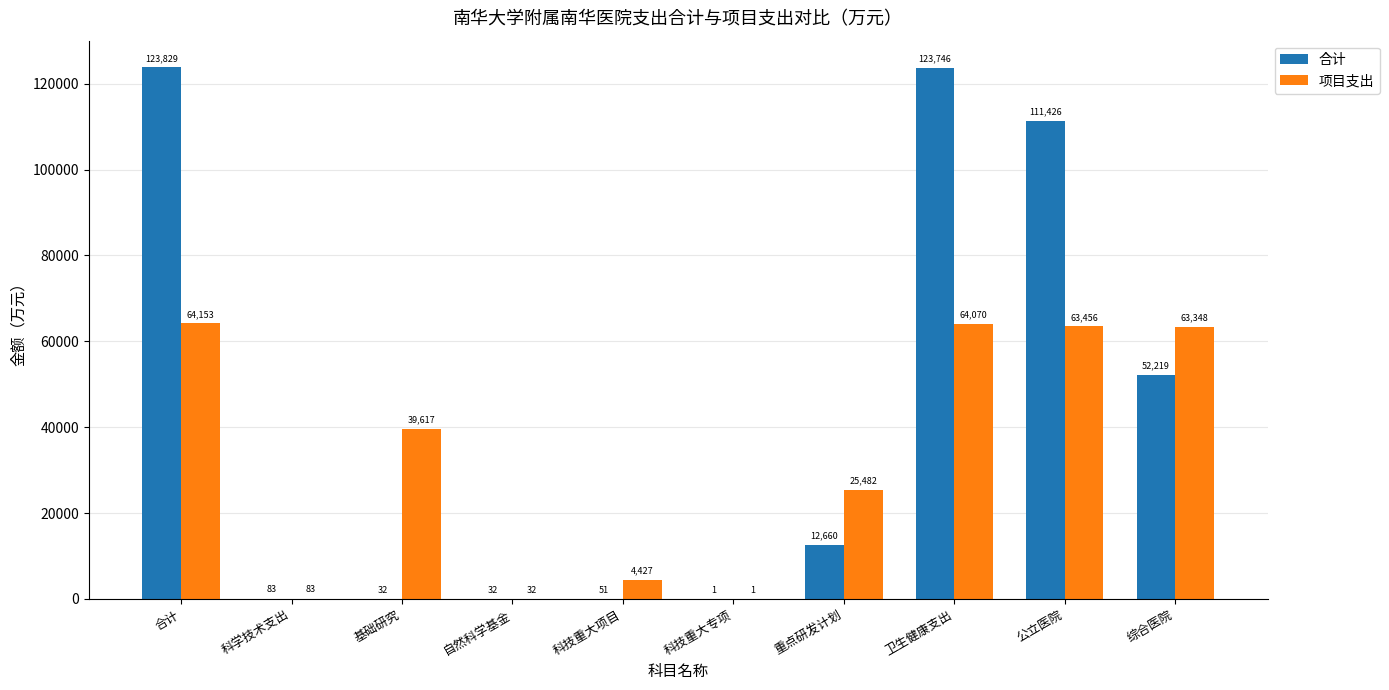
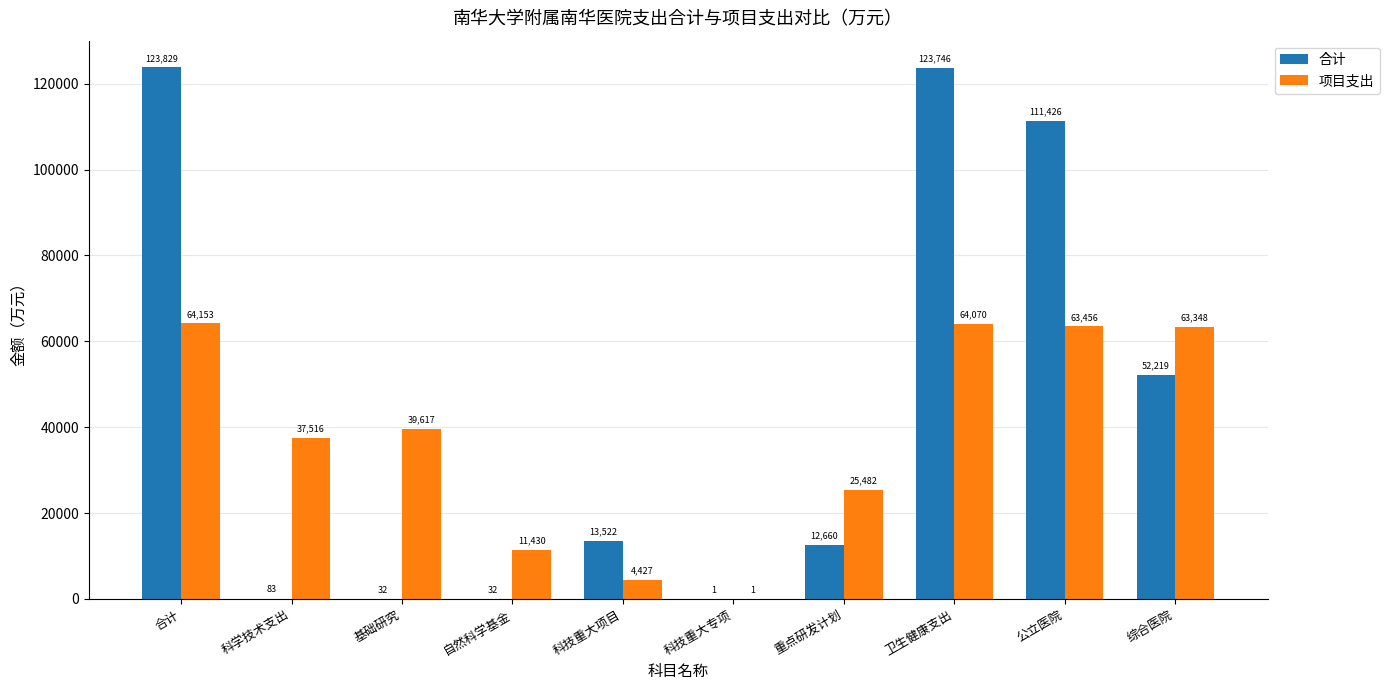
  {
    "合计": {
      "合计": "123,829",
      "科学技术支出": "83",
      "基础研究": "32",
      "自然科学基金": "32",
-     "科技重大项目": "51",
+     "科技重大项目": "13,522",
      "科技重大专项": "1",
      "重点研发计划": "12,660",
      "卫生健康支出": "123,746",
      "公立医院": "111,426",
      "综合医院": "52,219"
    },
    "项目支出": {
      "合计": "64,153",
-     "科学技术支出": "83",
+     "科学技术支出": "37,516",
      "基础研究": "39,617",
-     "自然科学基金": "32",
+     "自然科学基金": "11,430",
      "科技重大项目": "4,427",
      "科技重大专项": "1",
      "重点研发计划": "25,482",
      "卫生健康支出": "64,070",
      "公立医院": "63,456",
      "综合医院": "63,348"
    }
  }
